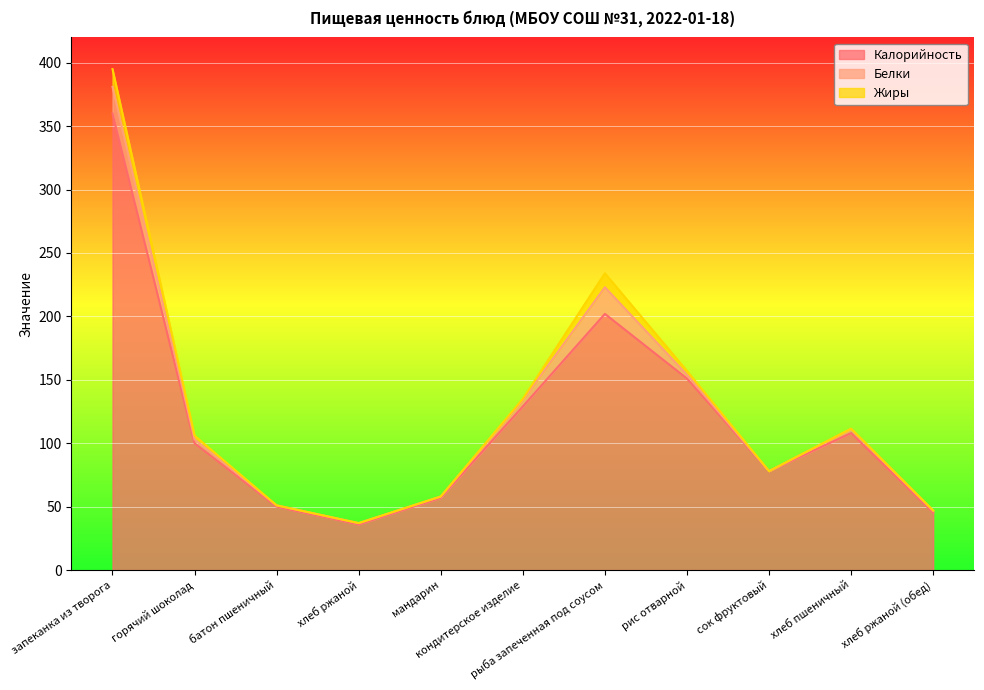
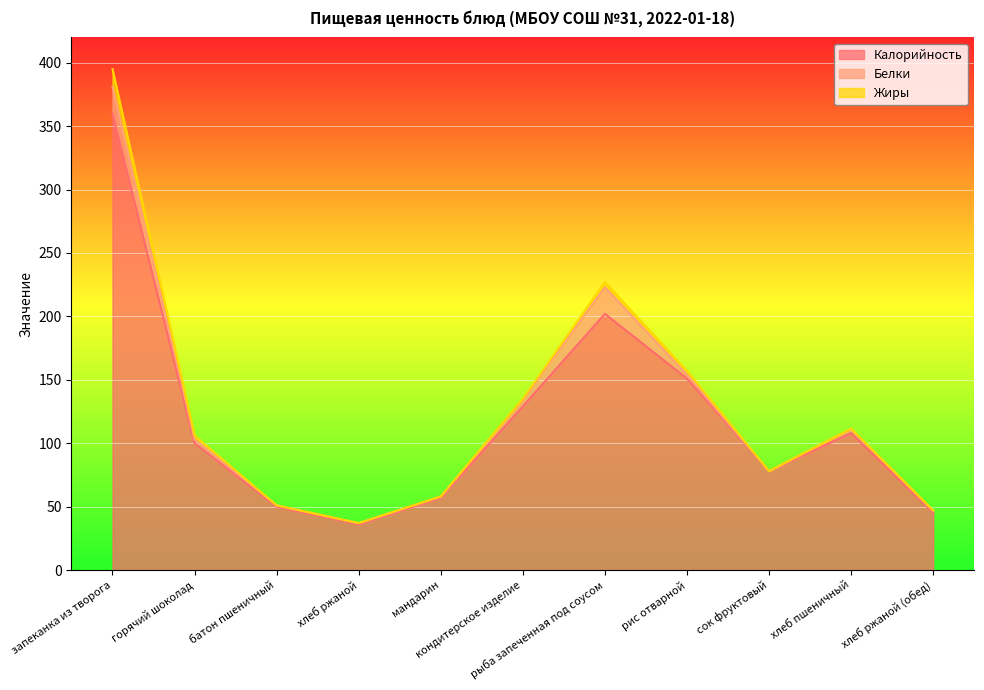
  {
    "Жиры": {
      "запеканка из творога": 14,
      "горячий шоколад": 3,
-     "рыба запеченная под соусом": 11,
+     "рыба запеченная под соусом": 4,
      "рис отварной": 3
    }
  }
